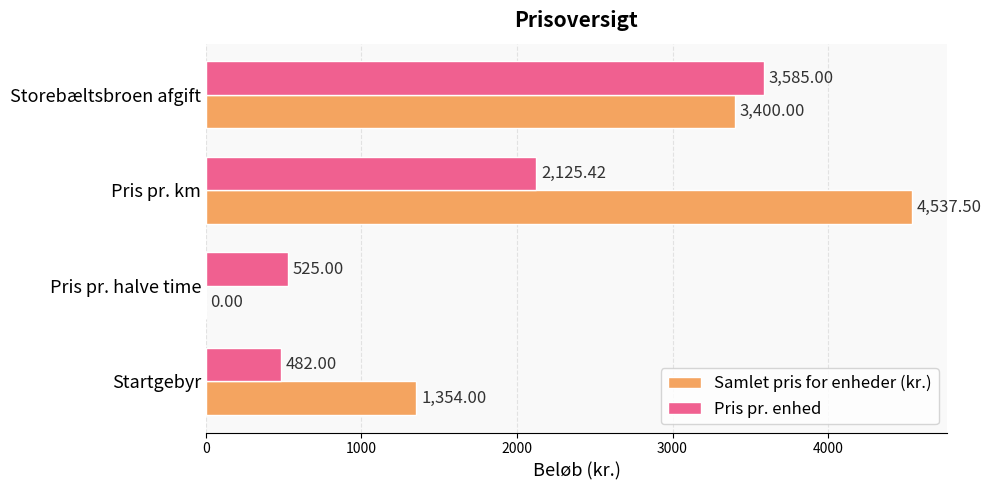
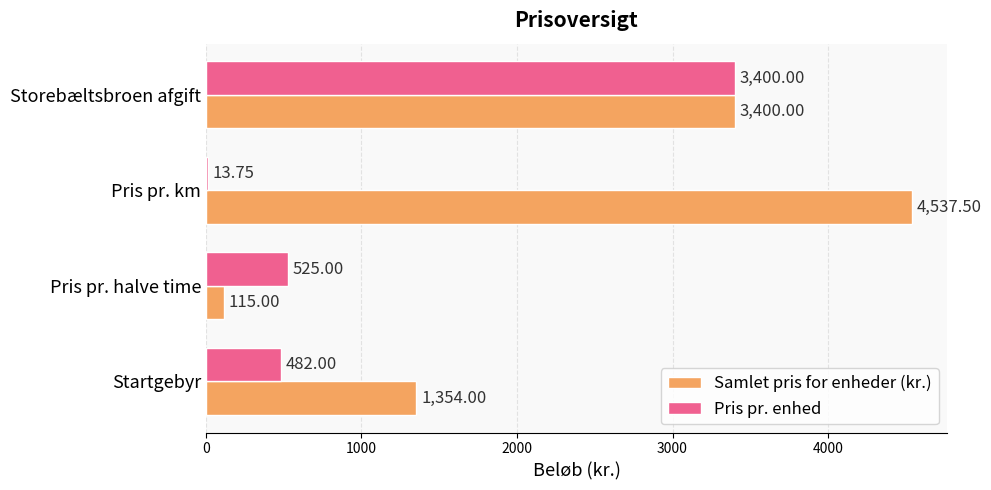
  {
    "Samlet pris for enheder (kr.)": {
      "Storebæltsbroen afgift": "3,400.00",
      "Pris pr. km": "4,537.50",
-     "Pris pr. halve time": "0.00",
+     "Pris pr. halve time": "115.00",
      "Startgebyr": "1,354.00"
    },
    "Pris pr. enhed": {
-     "Storebæltsbroen afgift": "3,585.00",
-     "Pris pr. km": "2,125.42",
+     "Storebæltsbroen afgift": "3,400.00",
+     "Pris pr. km": "13.75",
      "Pris pr. halve time": "525.00",
      "Startgebyr": "482.00"
    }
  }
